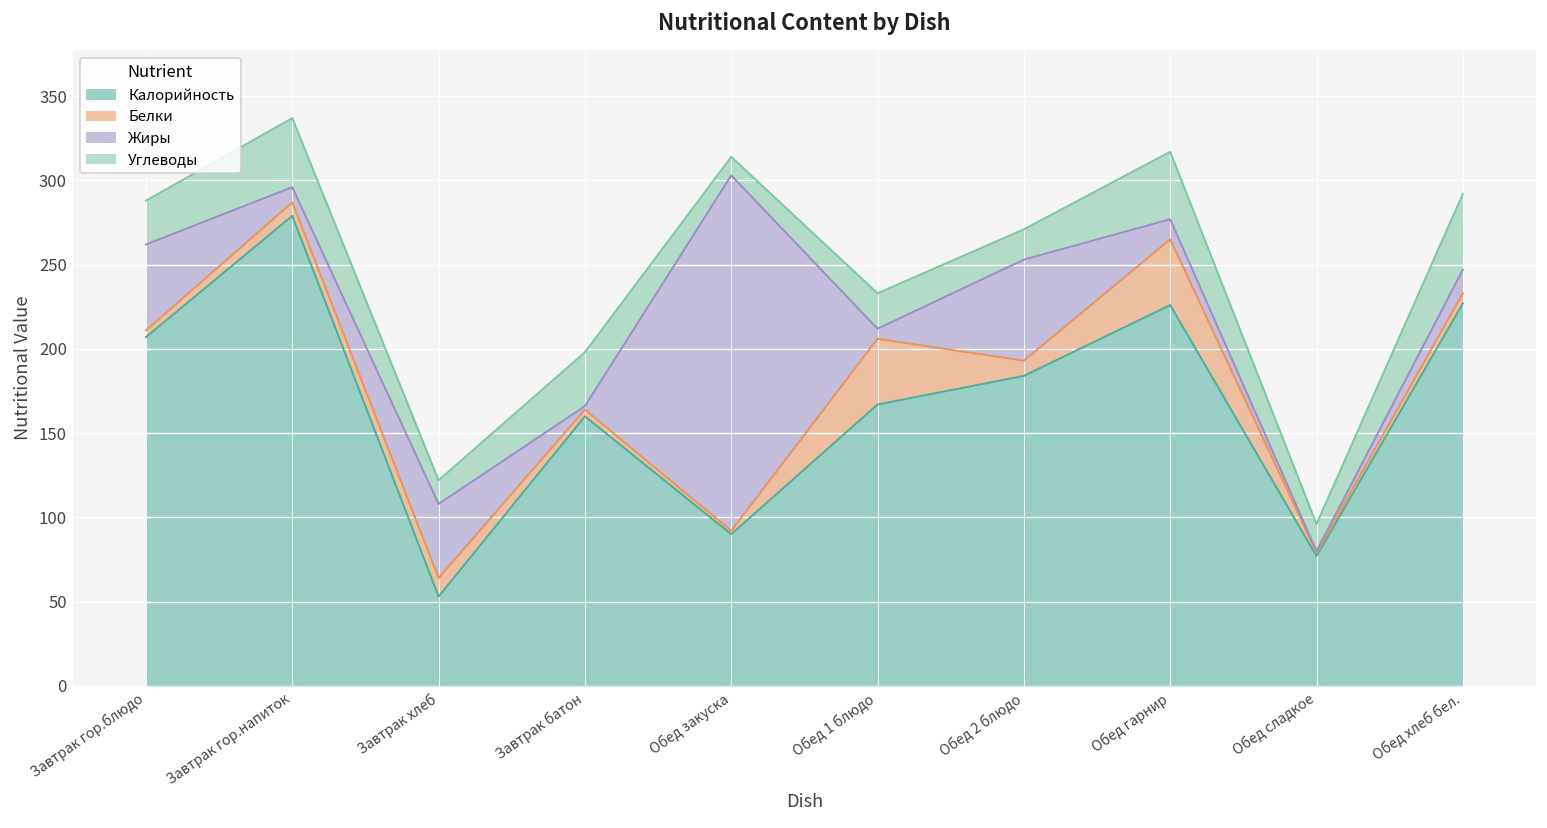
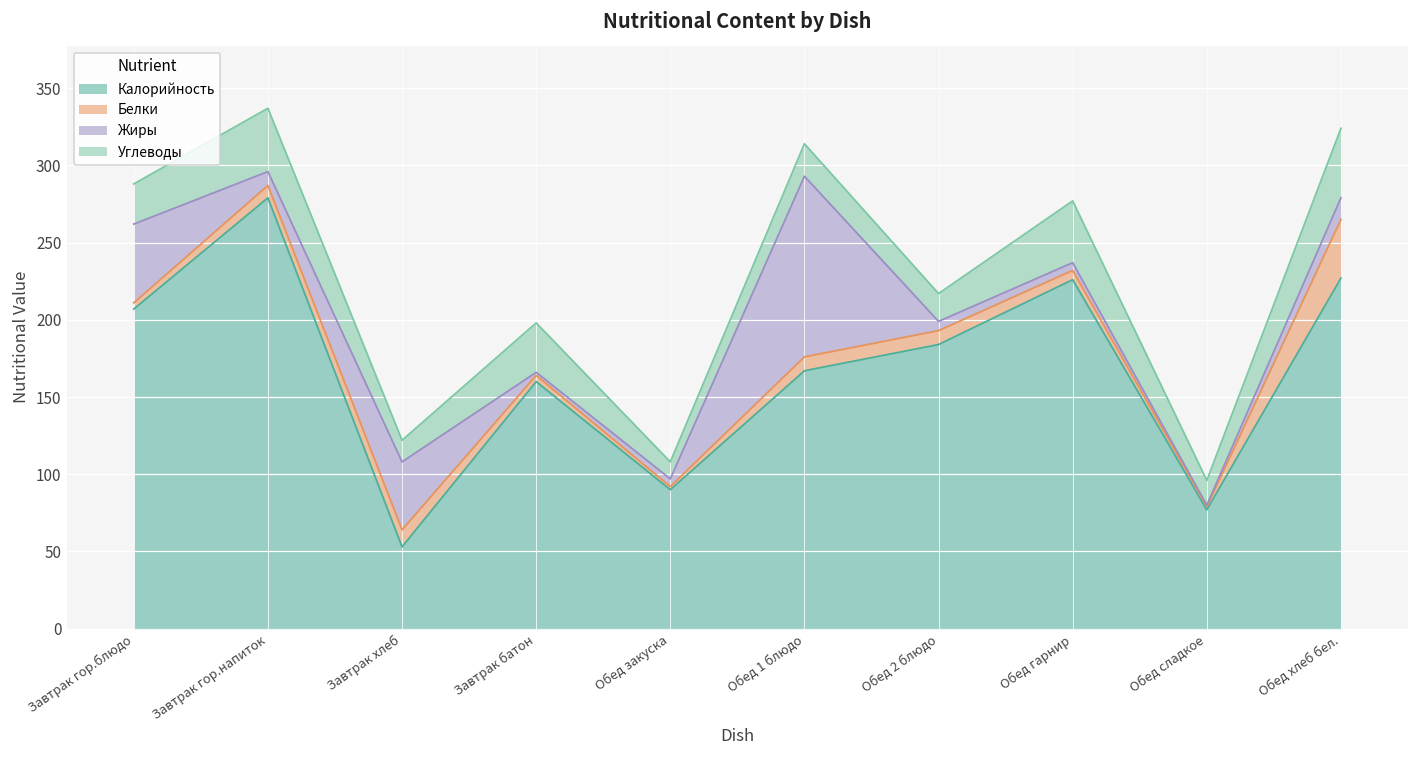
  {
    "Белки": {
      "Завтрак гор.блюдо": 4,
      "Завтрак гор.напиток": 8,
      "Завтрак хлеб": 11,
      "Завтрак батон": 4,
      "Обед закуска": 2,
-     "Обед 1 блюдо": 39,
+     "Обед 1 блюдо": 9,
      "Обед 2 блюдо": 9,
-     "Обед гарнир": 39,
-     "Обед хлеб бел.": 6
+     "Обед гарнир": 6,
+     "Обед хлеб бел.": 38
    },
    "Жиры": {
      "Завтрак гор.блюдо": 51,
      "Завтрак гор.напиток": 9,
      "Завтрак хлеб": 44,
      "Завтрак батон": 2,
-     "Обед закуска": 211,
-     "Обед 1 блюдо": 6,
-     "Обед 2 блюдо": 60,
-     "Обед гарнир": 12,
+     "Обед закуска": 5,
+     "Обед 1 блюдо": 117,
+     "Обед 2 блюдо": 6,
+     "Обед гарнир": 5,
      "Обед хлеб бел.": 14
    }
  }
